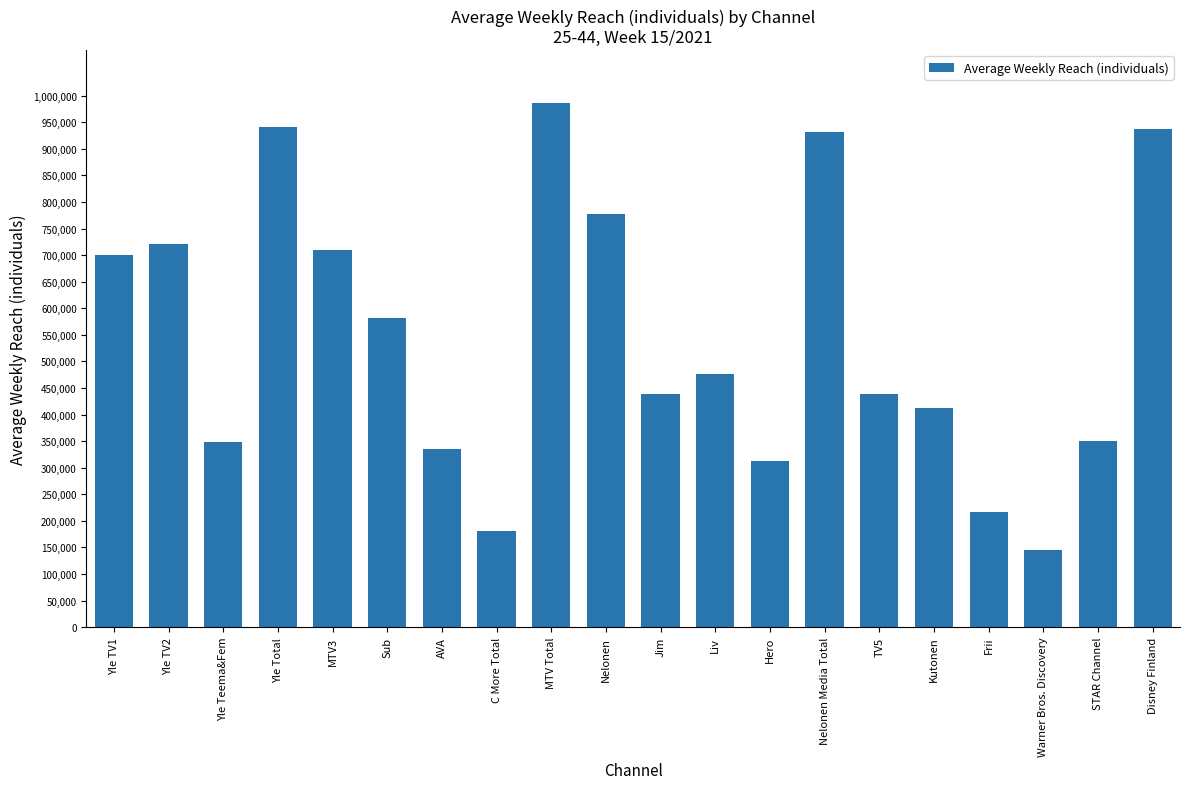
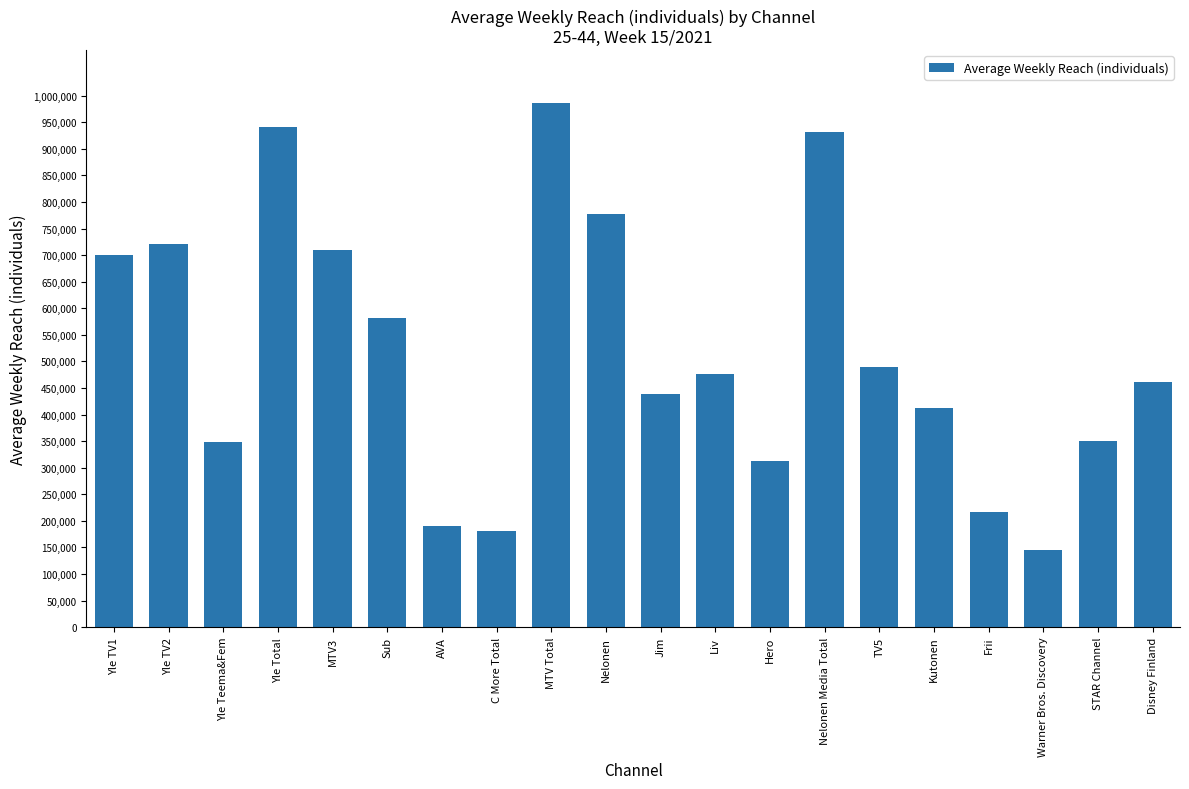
  {
    "Yle TV1": "700,000",
    "Yle TV2": "720,000",
    "Yle Teema&Fem": "350,000",
    "Yle Total": "940,000",
    "MTV3": "710,000",
    "Sub": "580,000",
-   "AVA": "340,000",
+   "AVA": "190,000",
    "C More Total": "180,000",
    "MTV Total": "990,000",
    "Nelonen": "780,000",
    "Jim": "440,000",
    "Liv": "480,000",
    "Hero": "310,000",
    "Nelonen Media Total": "930,000",
-   "TV5": "440,000",
+   "TV5": "490,000",
    "Kutonen": "410,000",
    "Frii": "220,000",
    "Warner Bros. Discovery": "140,000",
    "STAR Channel": "350,000",
-   "Disney Finland": "940,000"
+   "Disney Finland": "460,000"
  }
